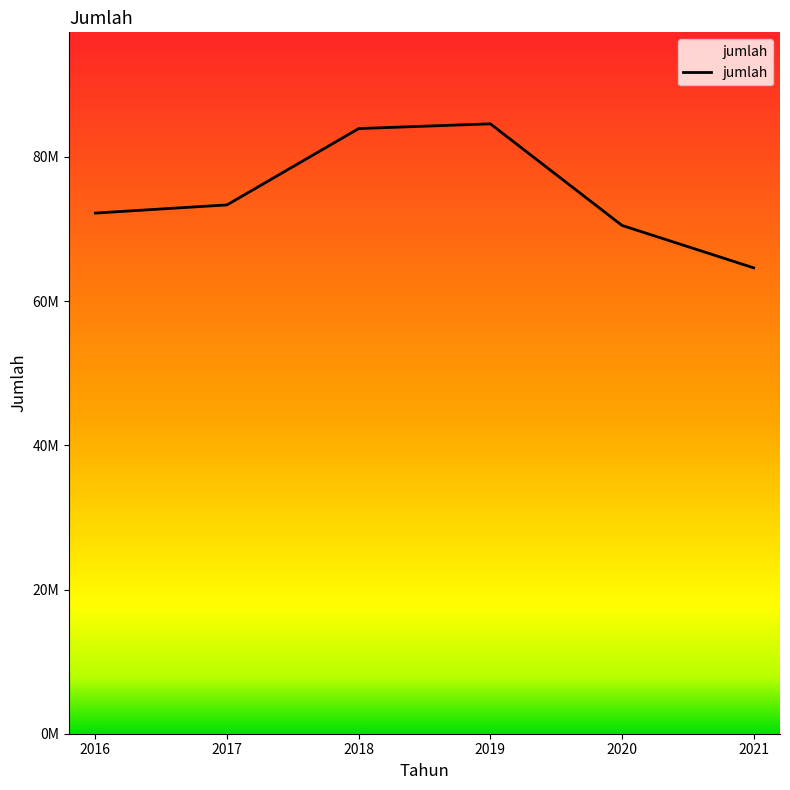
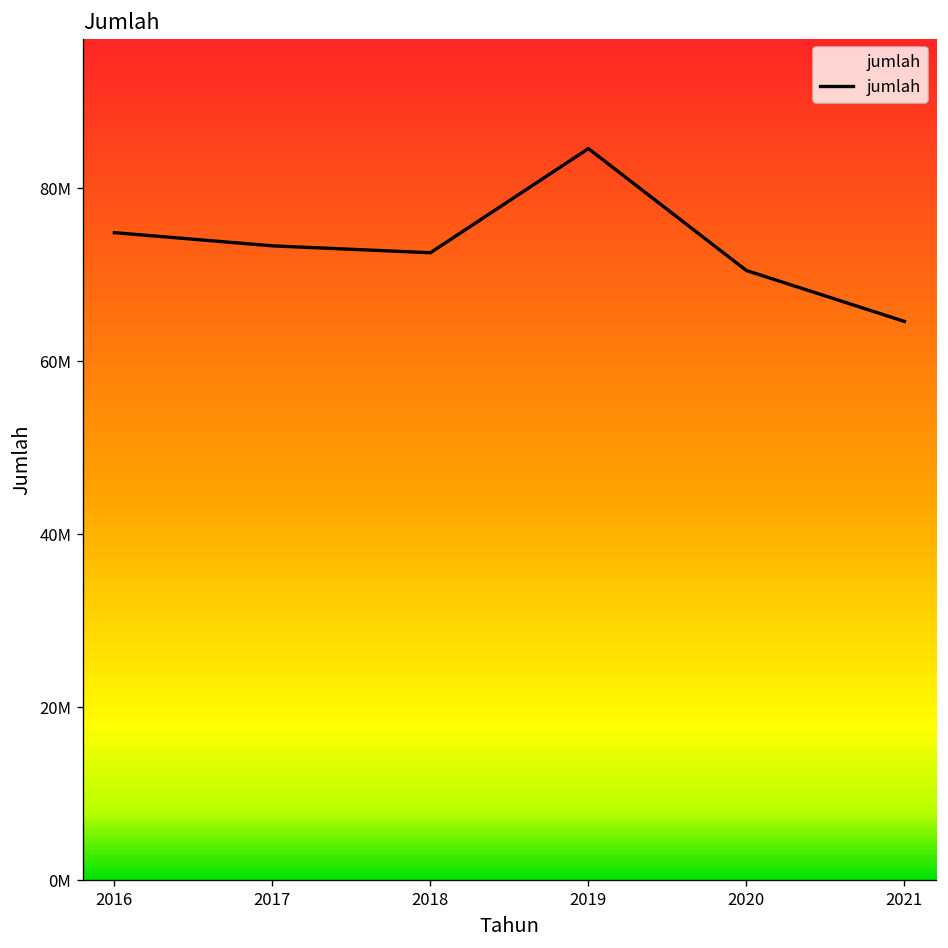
  {
-   "2016": 72000000,
+   "2016": 75000000,
    "2017": 73000000,
-   "2018": 84000000,
+   "2018": 73000000,
    "2019": 85000000,
    "2020": 71000000,
    "2021": 65000000
  }
